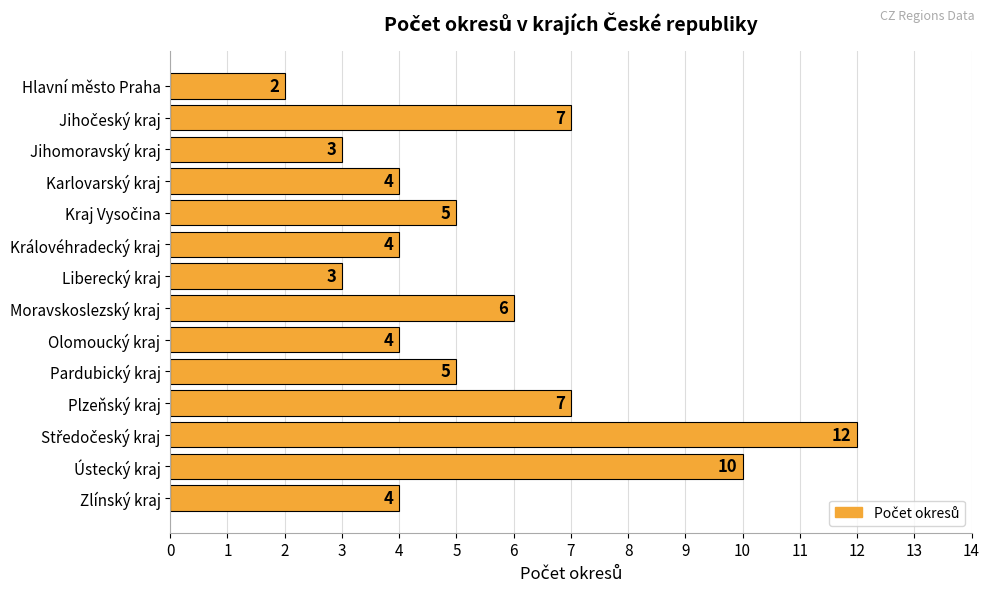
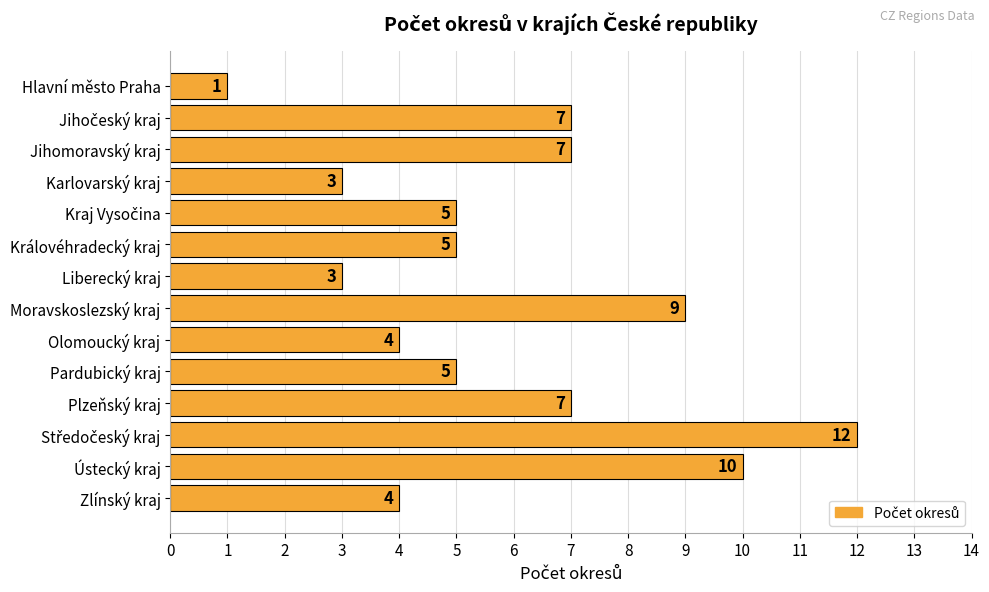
  {
-   "Hlavní město Praha": 2,
+   "Hlavní město Praha": 1,
    "Jihočeský kraj": 7,
-   "Jihomoravský kraj": 3,
-   "Karlovarský kraj": 4,
+   "Jihomoravský kraj": 7,
+   "Karlovarský kraj": 3,
    "Kraj Vysočina": 5,
-   "Královéhradecký kraj": 4,
+   "Královéhradecký kraj": 5,
    "Liberecký kraj": 3,
-   "Moravskoslezský kraj": 6,
+   "Moravskoslezský kraj": 9,
    "Olomoucký kraj": 4,
    "Pardubický kraj": 5,
    "Plzeňský kraj": 7,
    "Středočeský kraj": 12,
    "Ústecký kraj": 10,
    "Zlínský kraj": 4
  }
